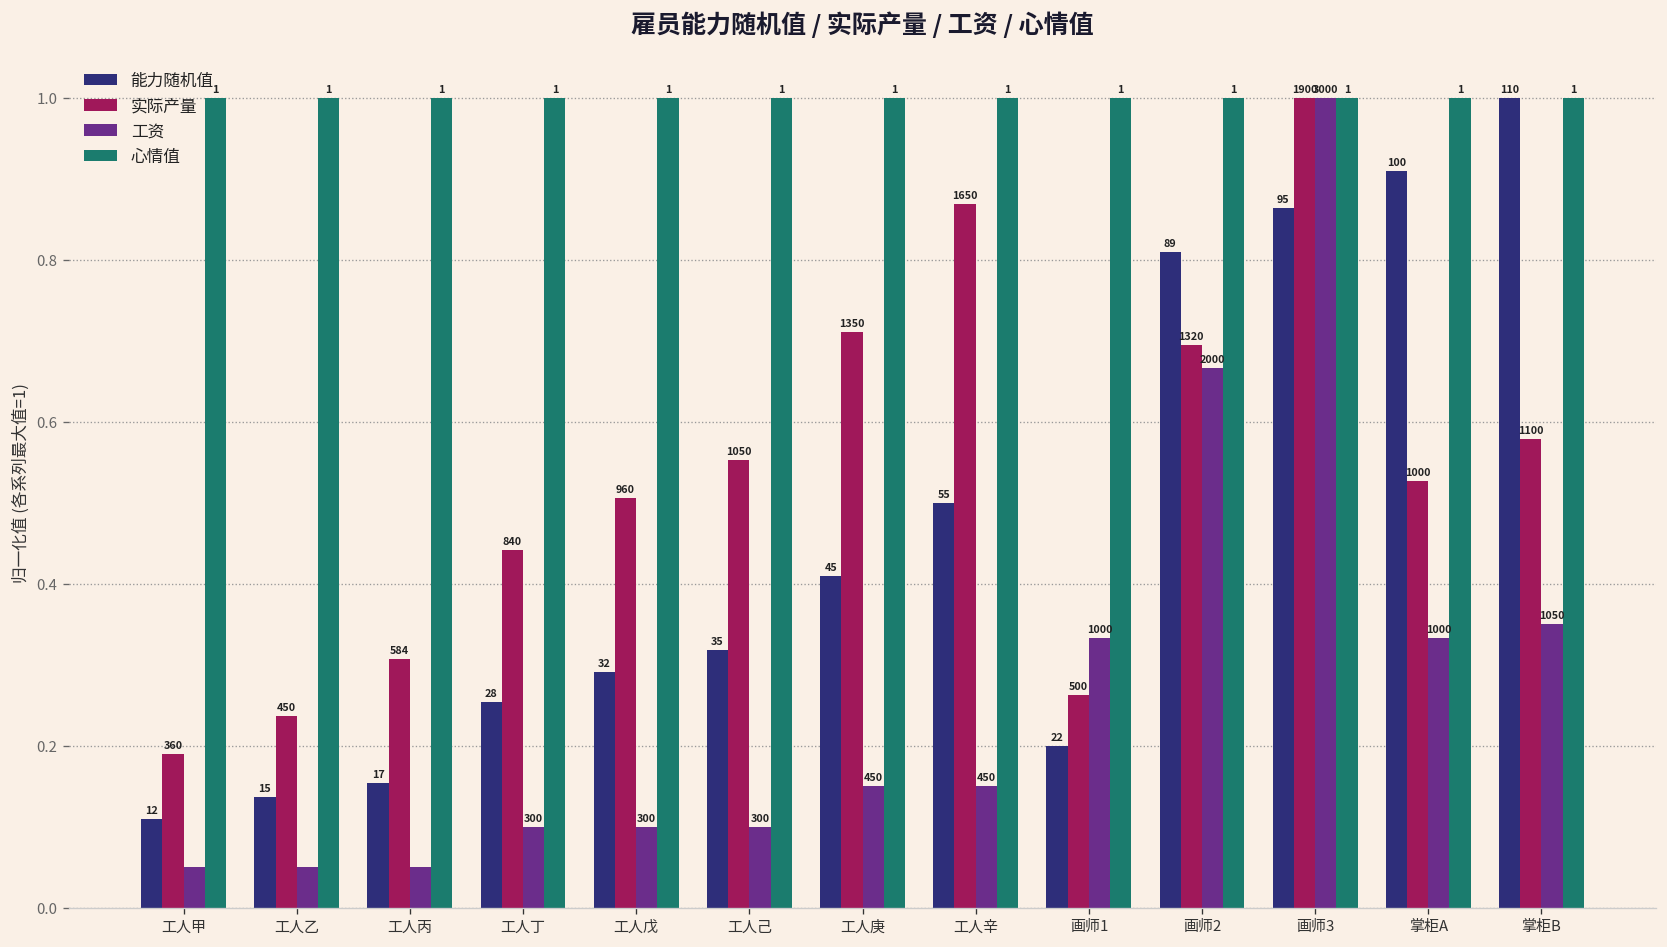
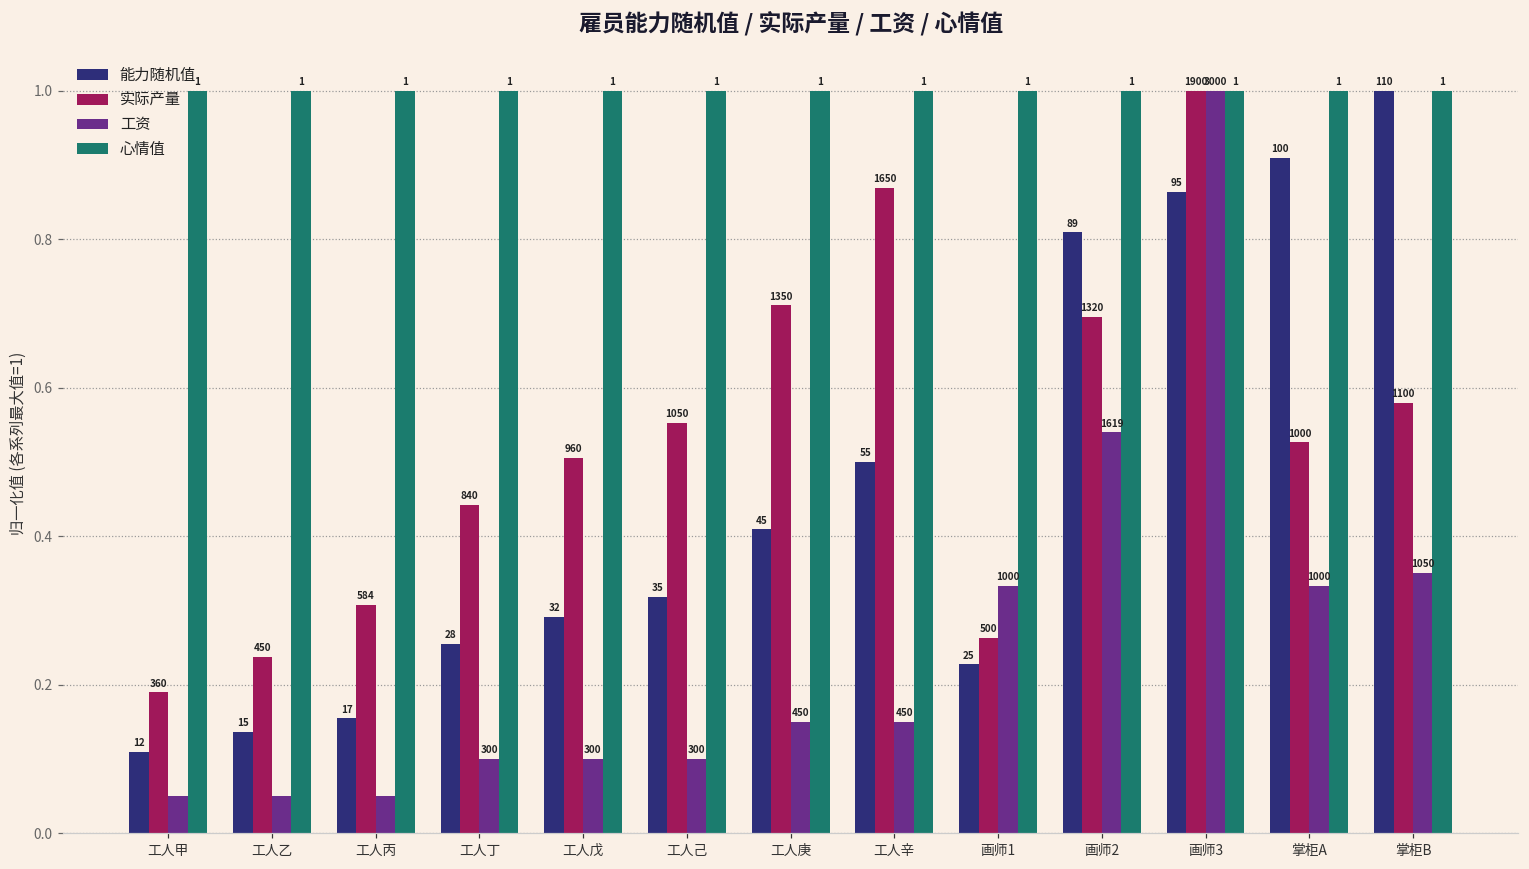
  {
    "能力随机值": {
-     "画师1": 22
+     "画师1": 25
    },
    "工资": {
-     "画师2": 2000
+     "画师2": 1619
    },
    "心情值": {
      "工人甲": 1,
      "工人乙": 1,
      "工人丙": 1,
      "工人丁": 1,
      "工人戊": 1,
      "工人己": 1,
      "工人庚": 1,
      "工人辛": 1,
      "画师1": 1,
      "画师2": 1,
      "画师3": 1,
      "掌柜A": 1,
      "掌柜B": 1
    }
  }
